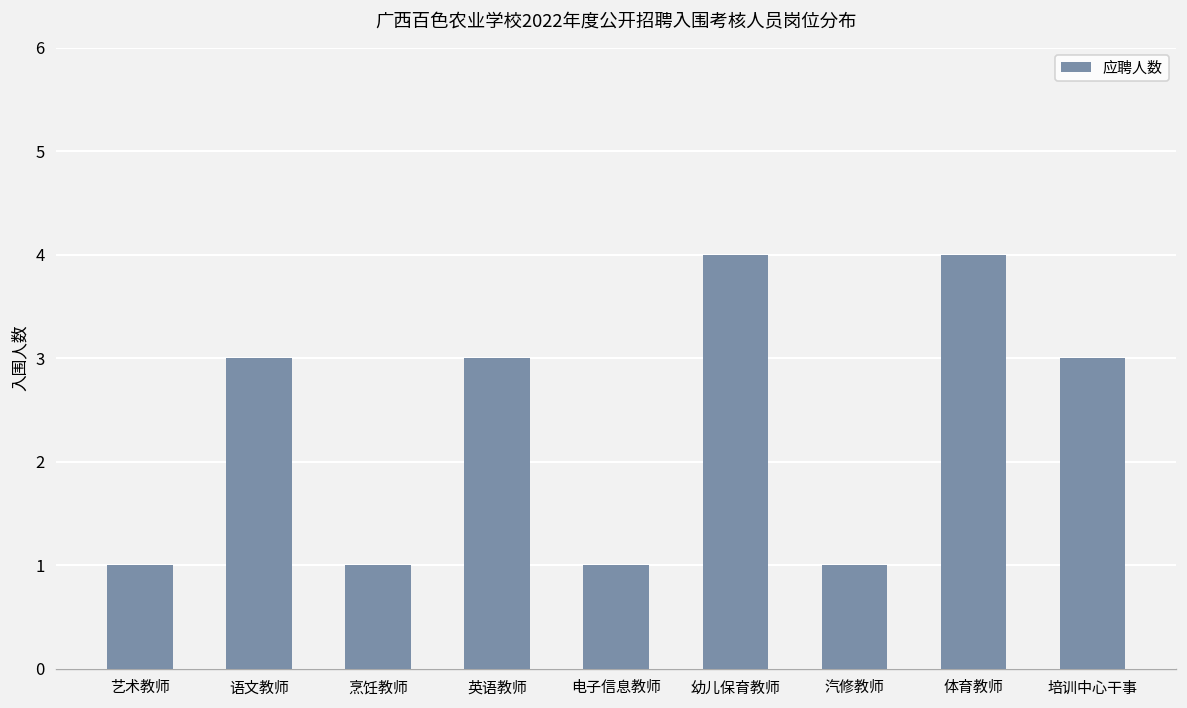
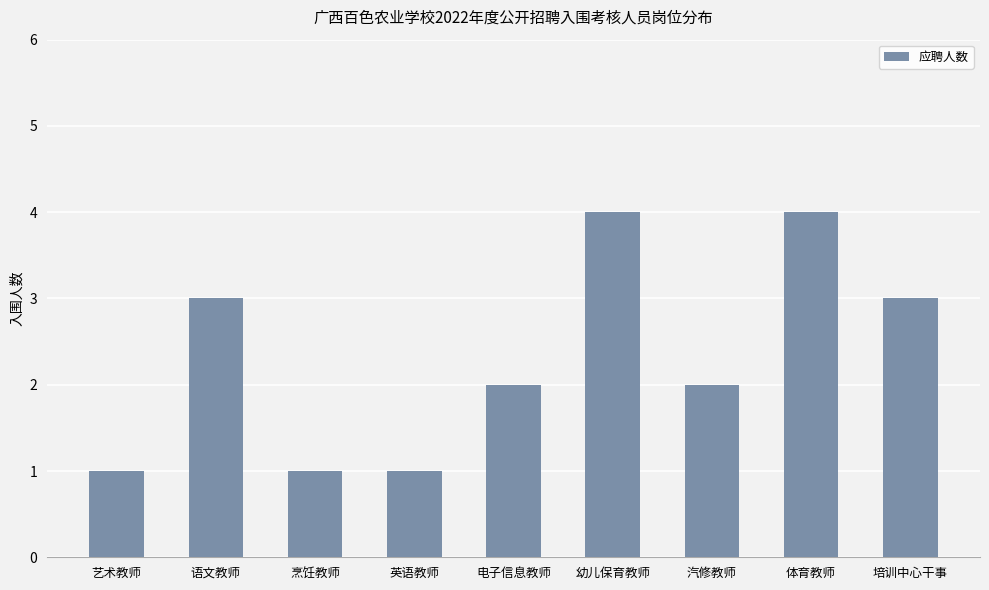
  {
    "艺术教师": 1,
    "语文教师": 3,
    "烹饪教师": 1,
-   "英语教师": 3,
-   "电子信息教师": 1,
+   "英语教师": 1,
+   "电子信息教师": 2,
    "幼儿保育教师": 4,
-   "汽修教师": 1,
+   "汽修教师": 2,
    "体育教师": 4,
    "培训中心干事": 3
  }
